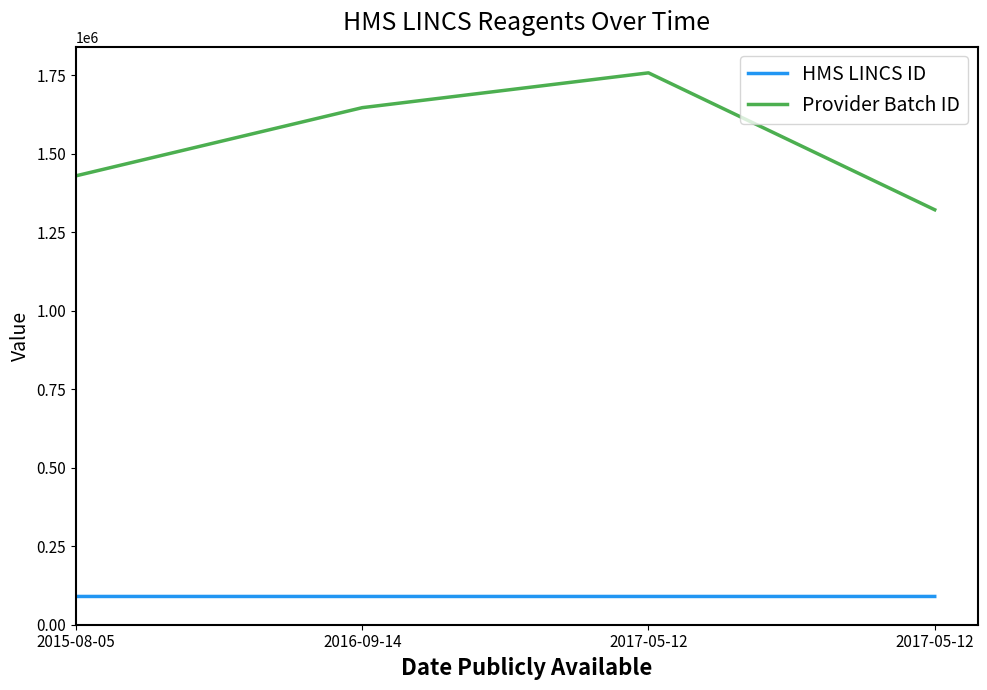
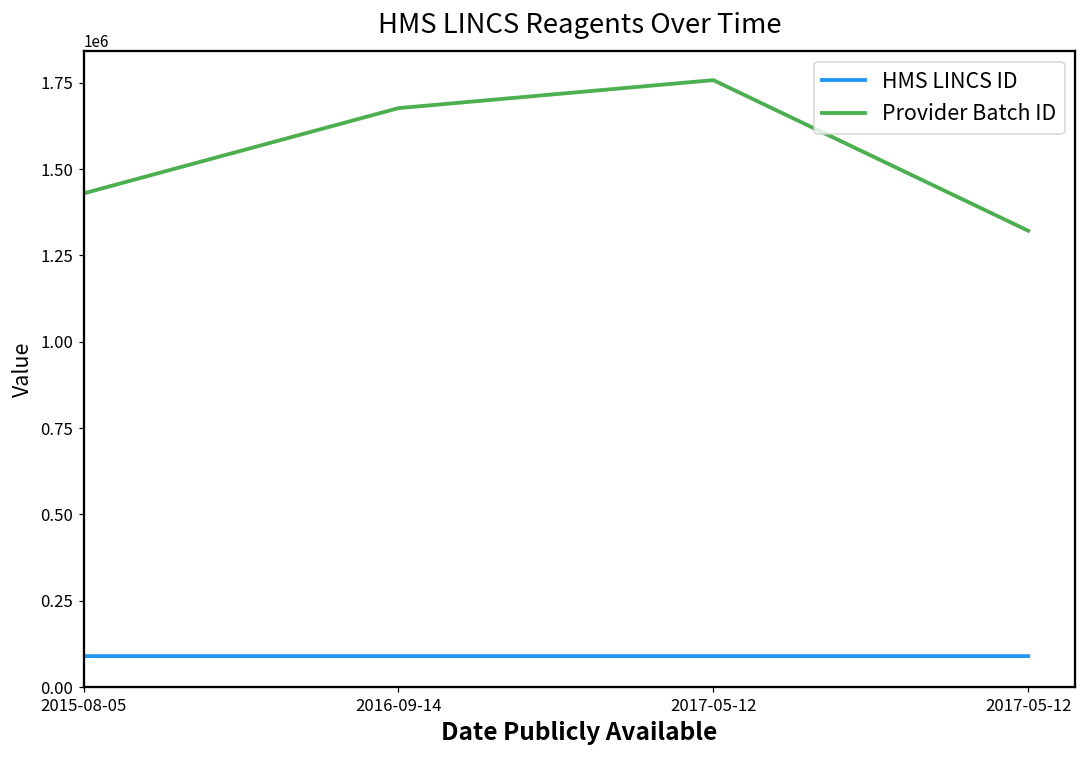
  {
    "HMS LINCS ID": {
      "2015-08-05": 90000,
      "2016-09-14": 90000
    },
    "Provider Batch ID": {
      "2015-08-05": 1430000,
-     "2016-09-14": 1650000
+     "2016-09-14": 1680000
    }
  }
